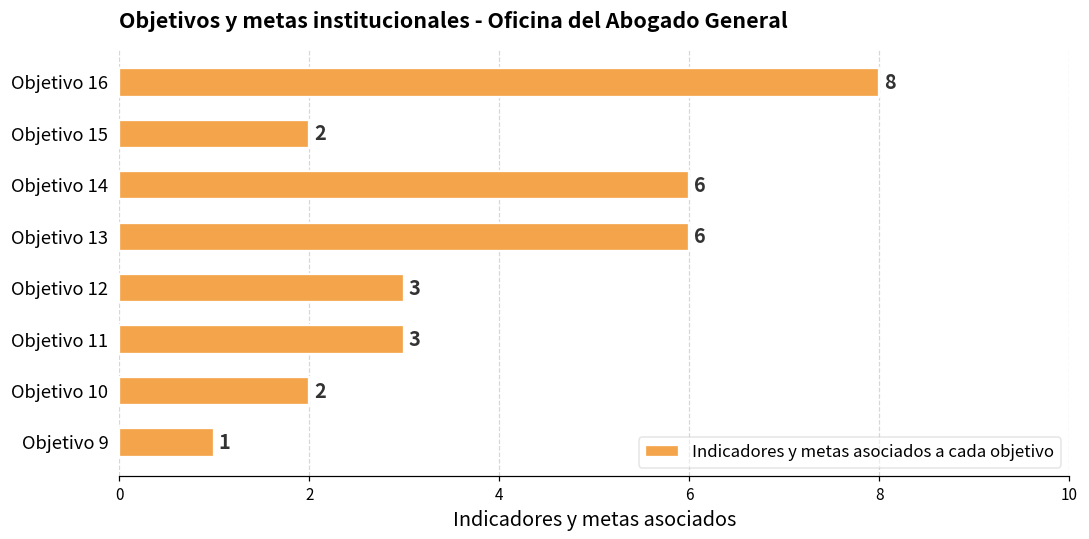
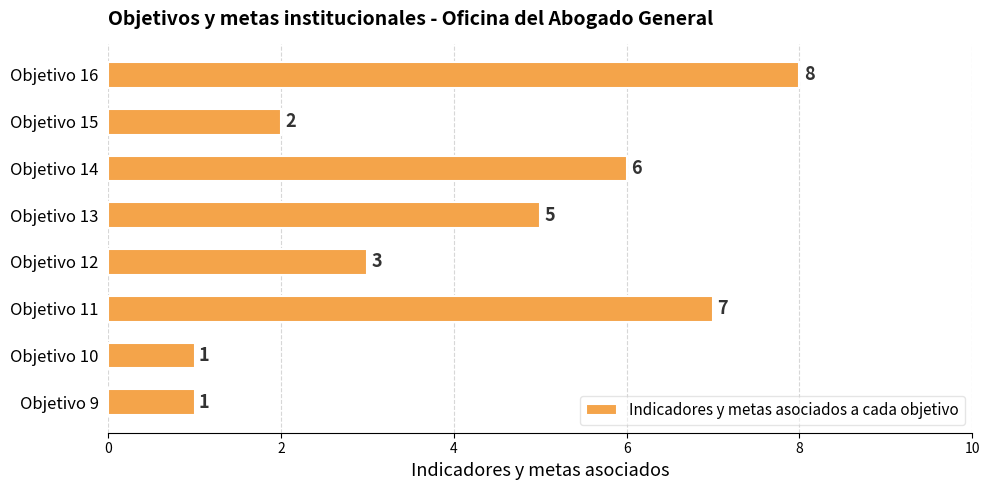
  {
    "Objetivo 16": 8,
    "Objetivo 15": 2,
    "Objetivo 14": 6,
-   "Objetivo 13": 6,
+   "Objetivo 13": 5,
    "Objetivo 12": 3,
-   "Objetivo 11": 3,
-   "Objetivo 10": 2,
+   "Objetivo 11": 7,
+   "Objetivo 10": 1,
    "Objetivo 9": 1
  }
